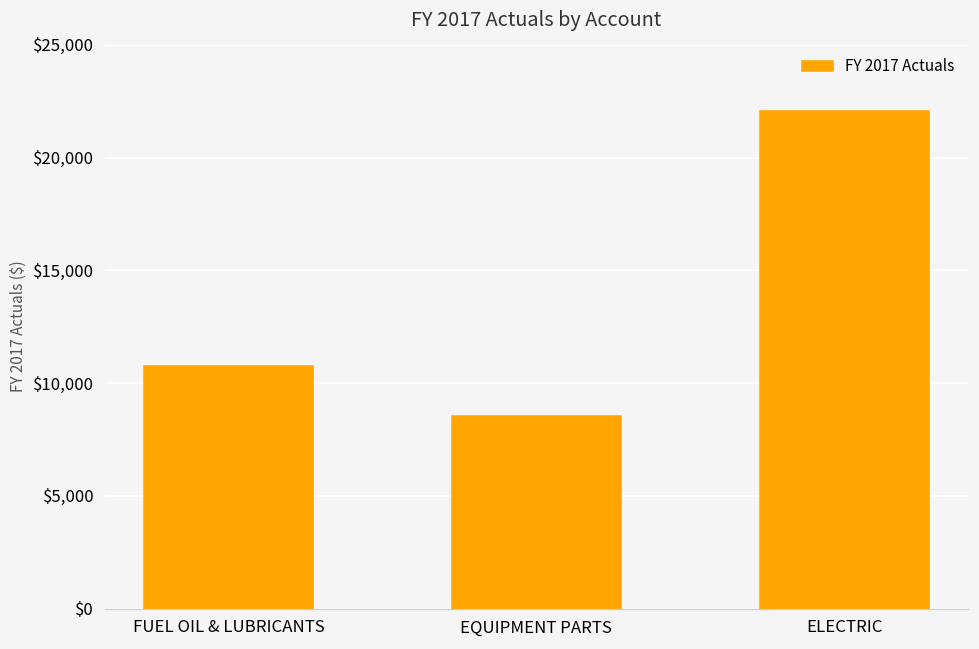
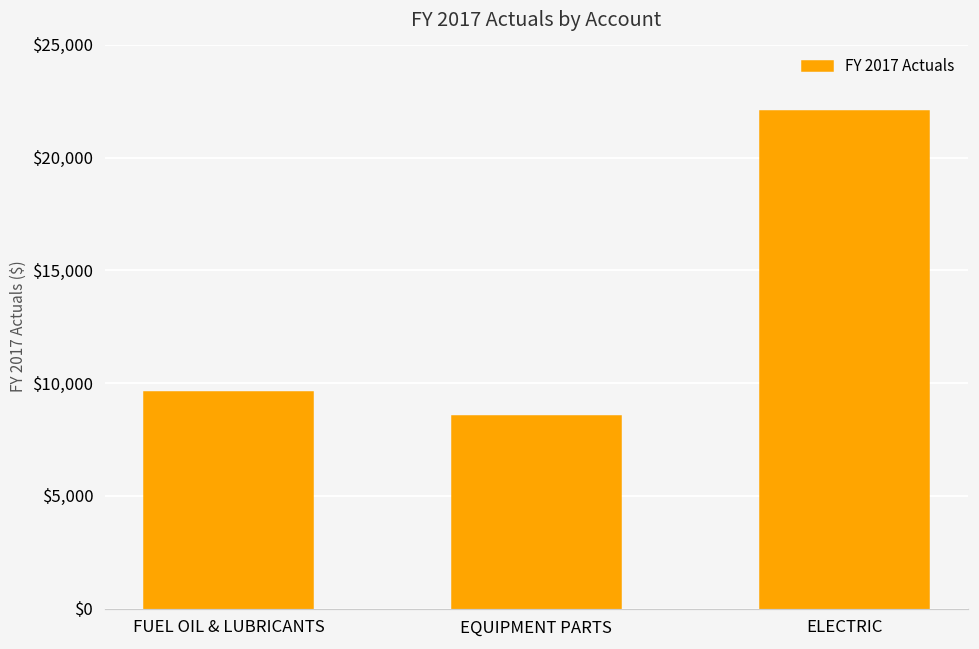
  {
-   "FUEL OIL & LUBRICANTS": "$10,800",
+   "FUEL OIL & LUBRICANTS": "$9,600",
    "EQUIPMENT PARTS": "$8,500",
    "ELECTRIC": "$22,100"
  }
